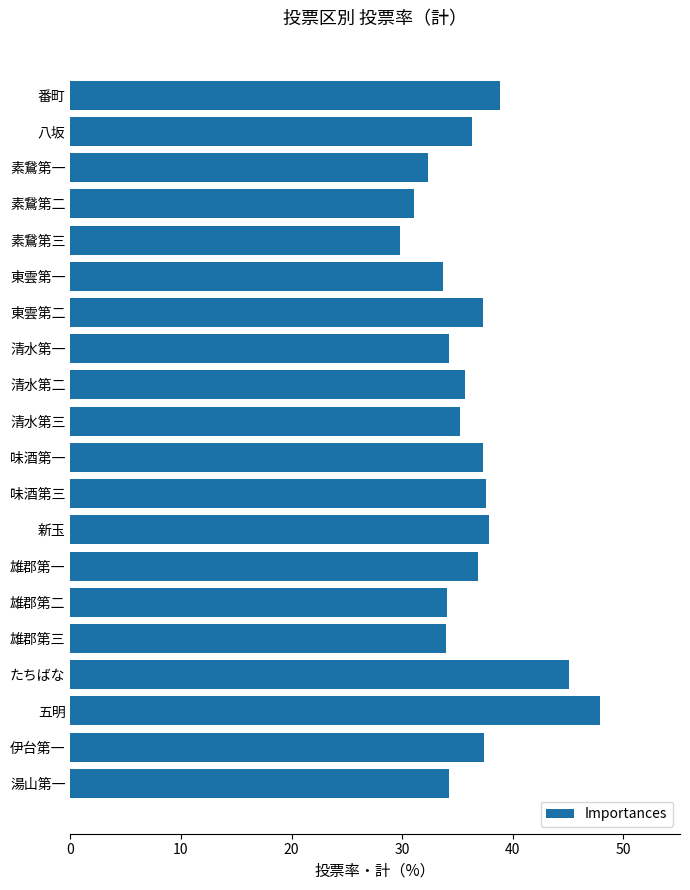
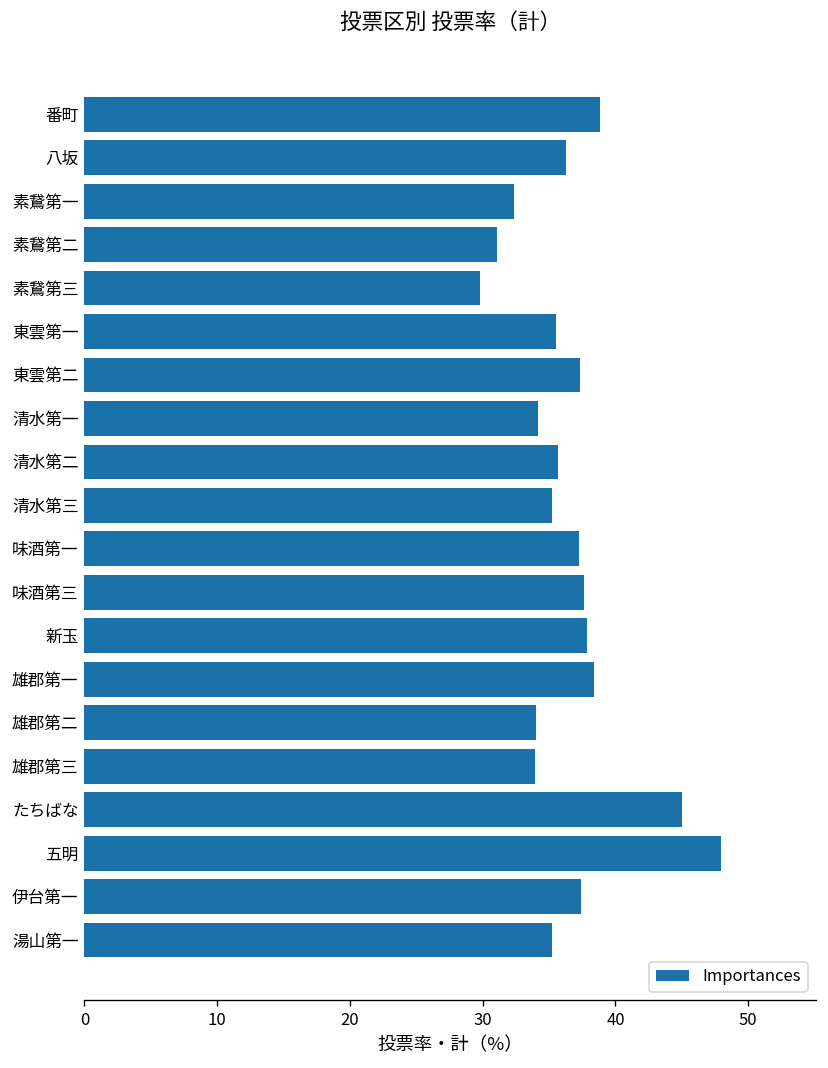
  {
    "番町": 38.9,
    "八坂": 36.3,
    "素鵞第一": 32.4,
    "素鵞第二": 31.1,
    "素鵞第三": 29.8,
-   "東雲第一": 33.6,
+   "東雲第一": 35.5,
    "東雲第二": 37.3,
    "清水第一": 34.2,
    "清水第二": 35.6,
    "清水第三": 35.2,
    "味酒第一": 37.3,
    "味酒第三": 37.6,
    "新玉": 37.8,
-   "雄郡第一": 36.9,
+   "雄郡第一": 38.4,
    "雄郡第二": 34.1,
    "雄郡第三": 34.0,
    "たちばな": 45.0,
    "五明": 47.9,
    "伊台第一": 37.4,
-   "湯山第一": 34.3
+   "湯山第一": 35.2
  }
